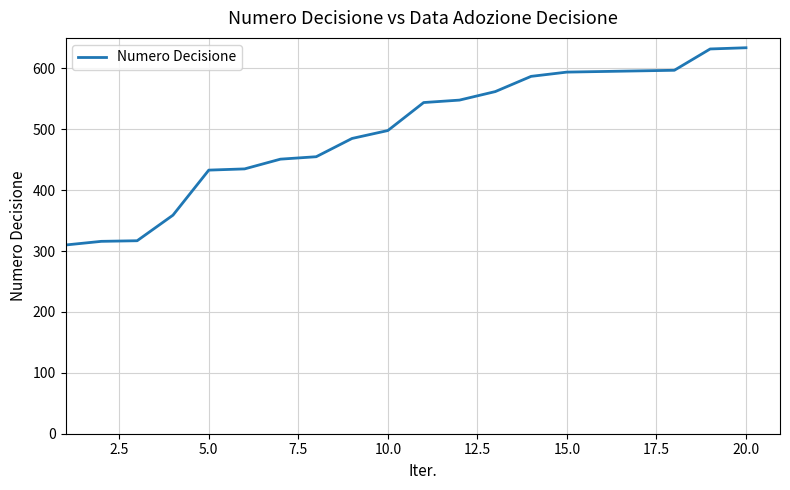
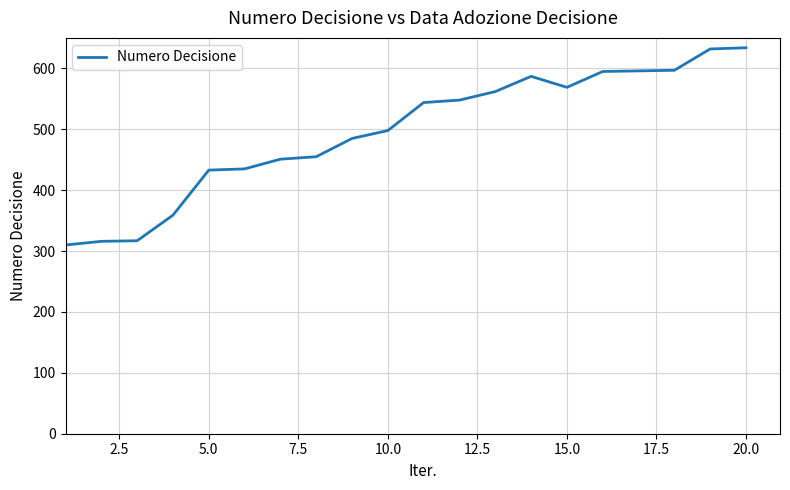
  {
    "5.0": 430,
    "10.0": 500,
-   "15.0": 590,
+   "15.0": 570,
    "20.0": 630
  }
